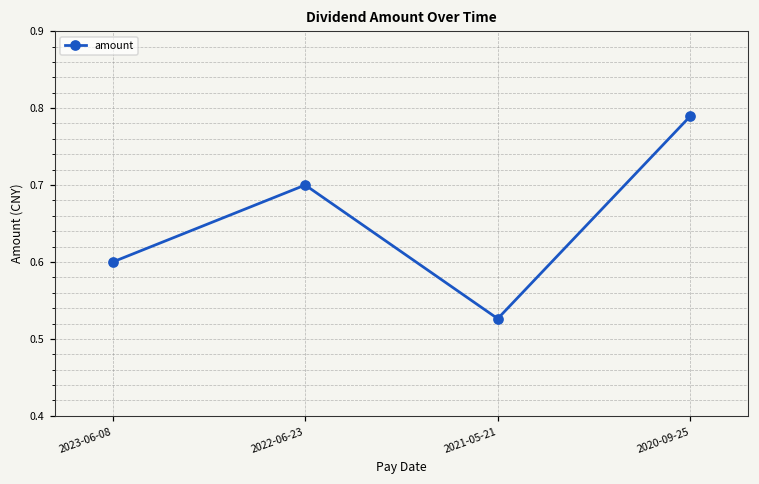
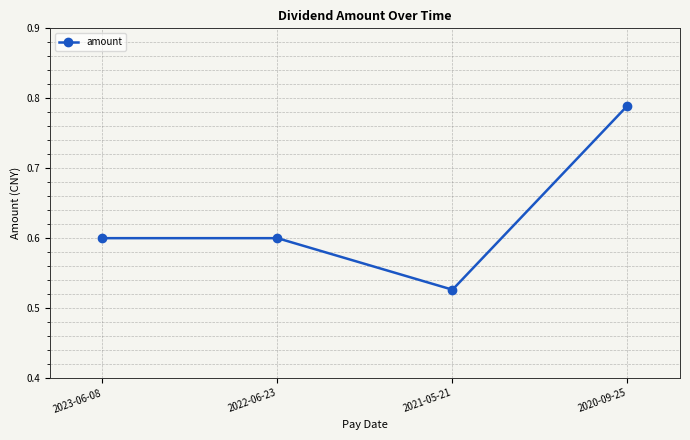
  {
    "2023-06-08": 0.6,
-   "2022-06-23": 0.7,
+   "2022-06-23": 0.6,
    "2021-05-21": 0.53,
    "2020-09-25": 0.79
  }
